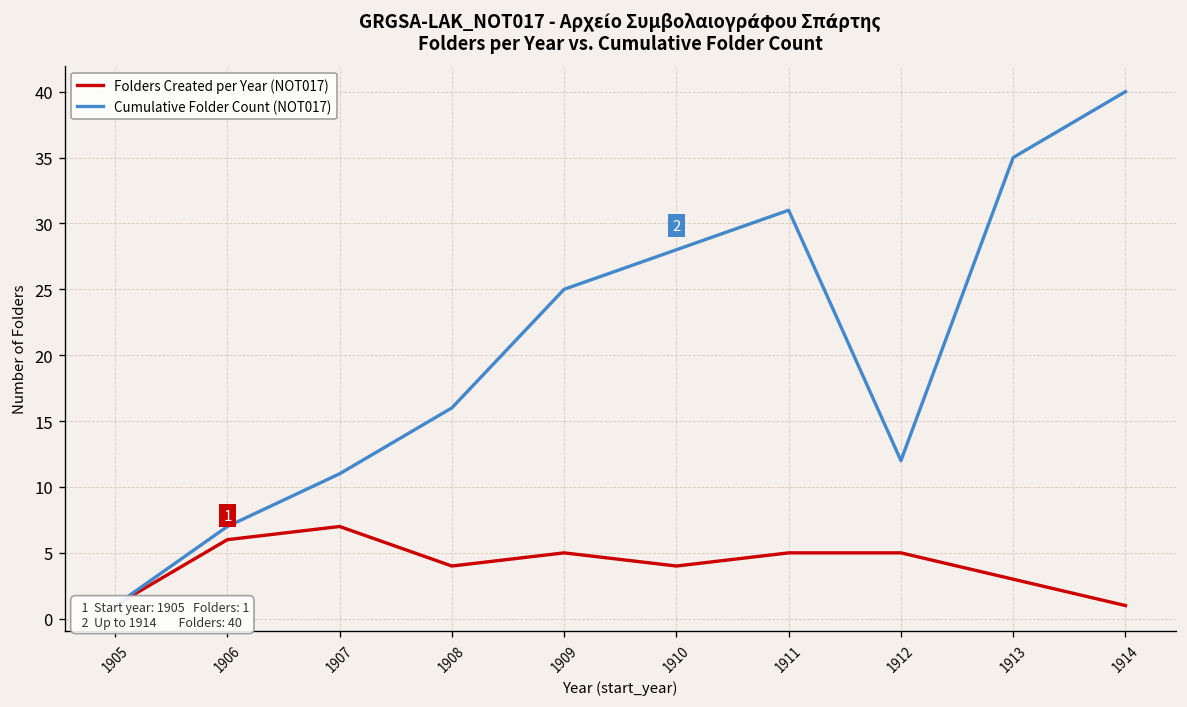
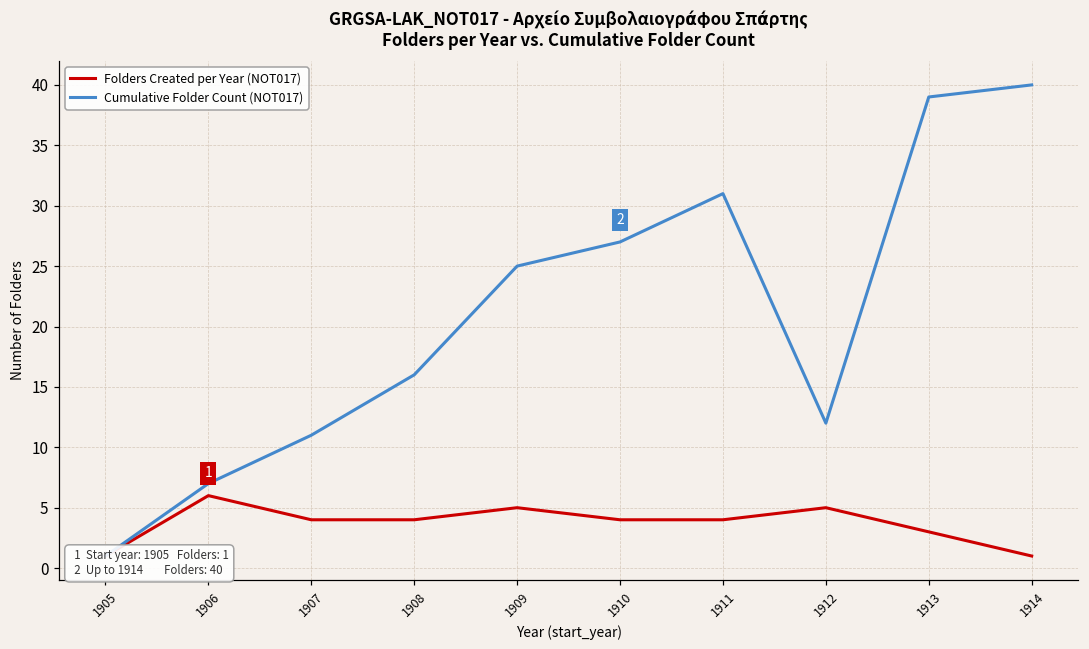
  {
    "Folders Created per Year (NOT017)": {
      "1906": 6,
-     "1907": 7,
+     "1907": 4,
      "1908": 4,
      "1909": 5,
      "1910": 4,
-     "1911": 5,
+     "1911": 4,
      "1912": 5,
      "1913": 3,
      "1914": 1
    },
    "Cumulative Folder Count (NOT017)": {
      "1907": 11,
      "1908": 16,
      "1909": 25,
-     "1910": 28,
+     "1910": 27,
      "1911": 31,
      "1912": 12,
-     "1913": 35,
+     "1913": 39,
      "1914": 40
    }
  }
